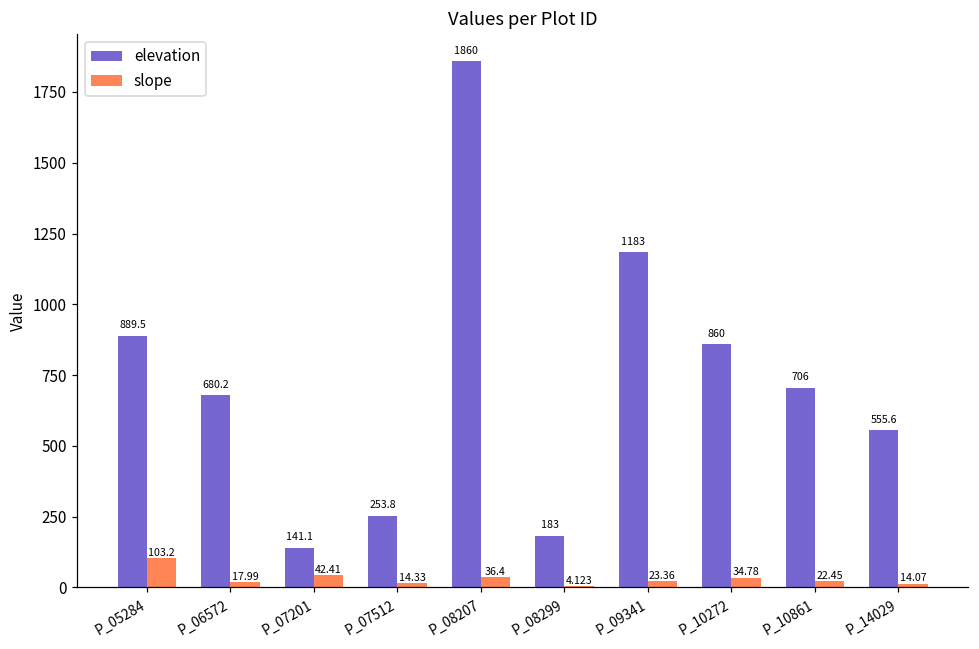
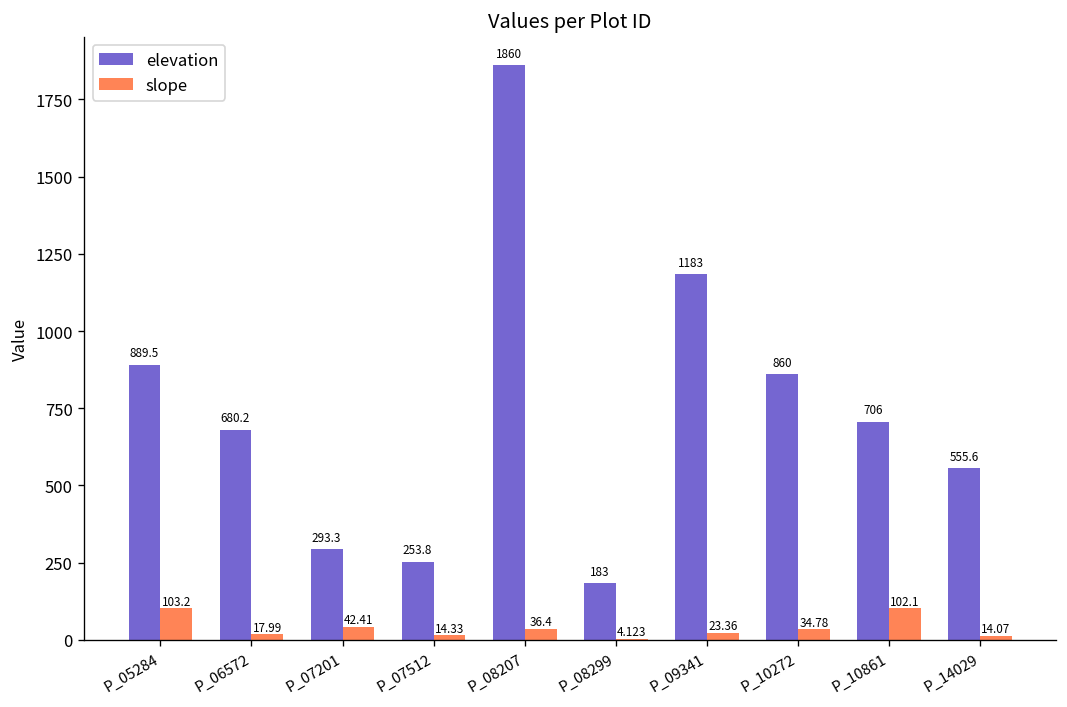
  {
    "elevation": {
      "P_05284": 889.5,
      "P_06572": 680.2,
-     "P_07201": 141.1,
+     "P_07201": 293.3,
      "P_07512": 253.8,
      "P_08207": 1860,
      "P_08299": 183,
      "P_09341": 1183,
      "P_10272": 860,
      "P_10861": 706,
      "P_14029": 555.6
    },
    "slope": {
      "P_05284": 103.2,
      "P_06572": 17.99,
      "P_07201": 42.41,
      "P_07512": 14.33,
      "P_08207": 36.4,
      "P_08299": 4.123,
      "P_09341": 23.36,
      "P_10272": 34.78,
-     "P_10861": 22.45,
+     "P_10861": 102.1,
      "P_14029": 14.07
    }
  }
